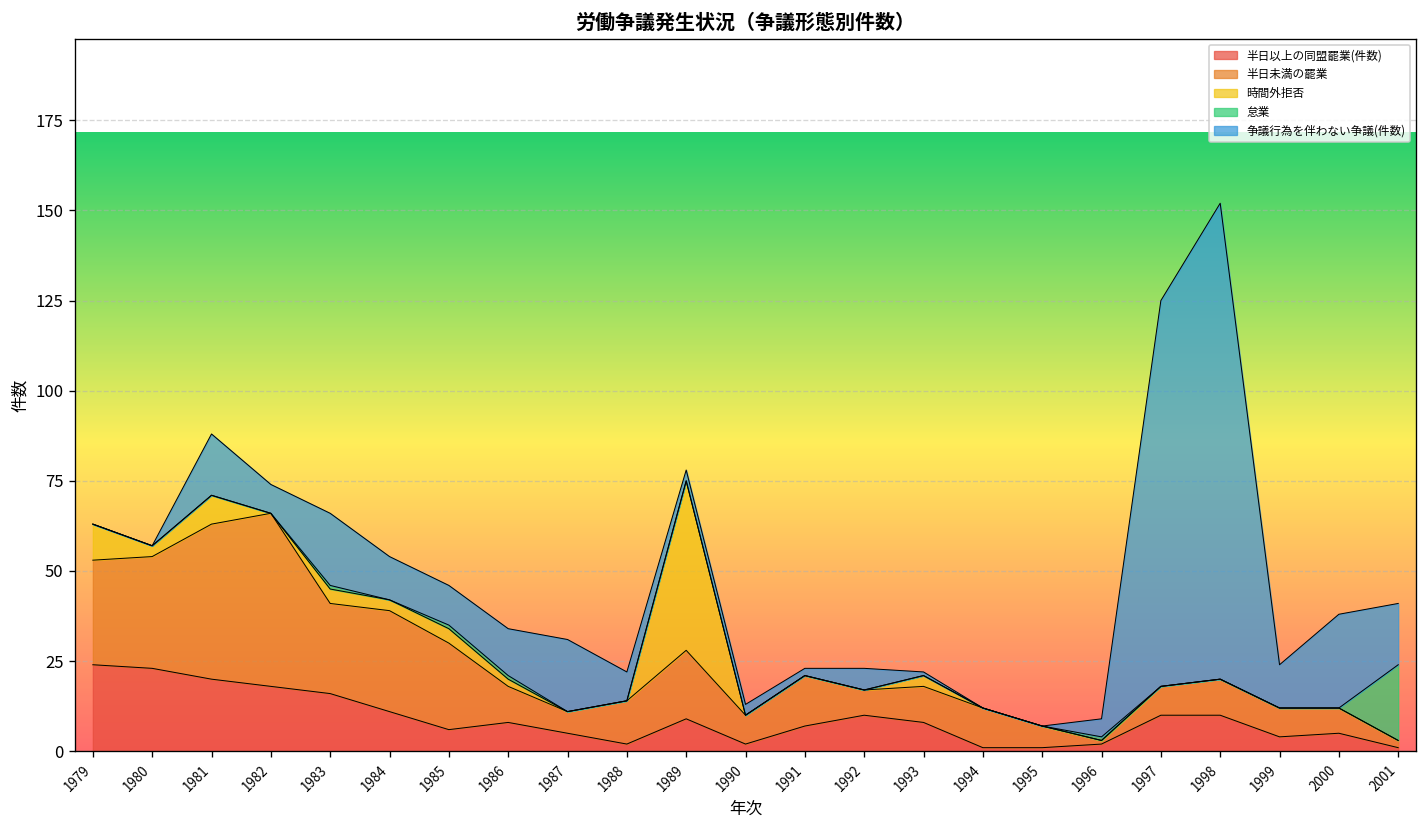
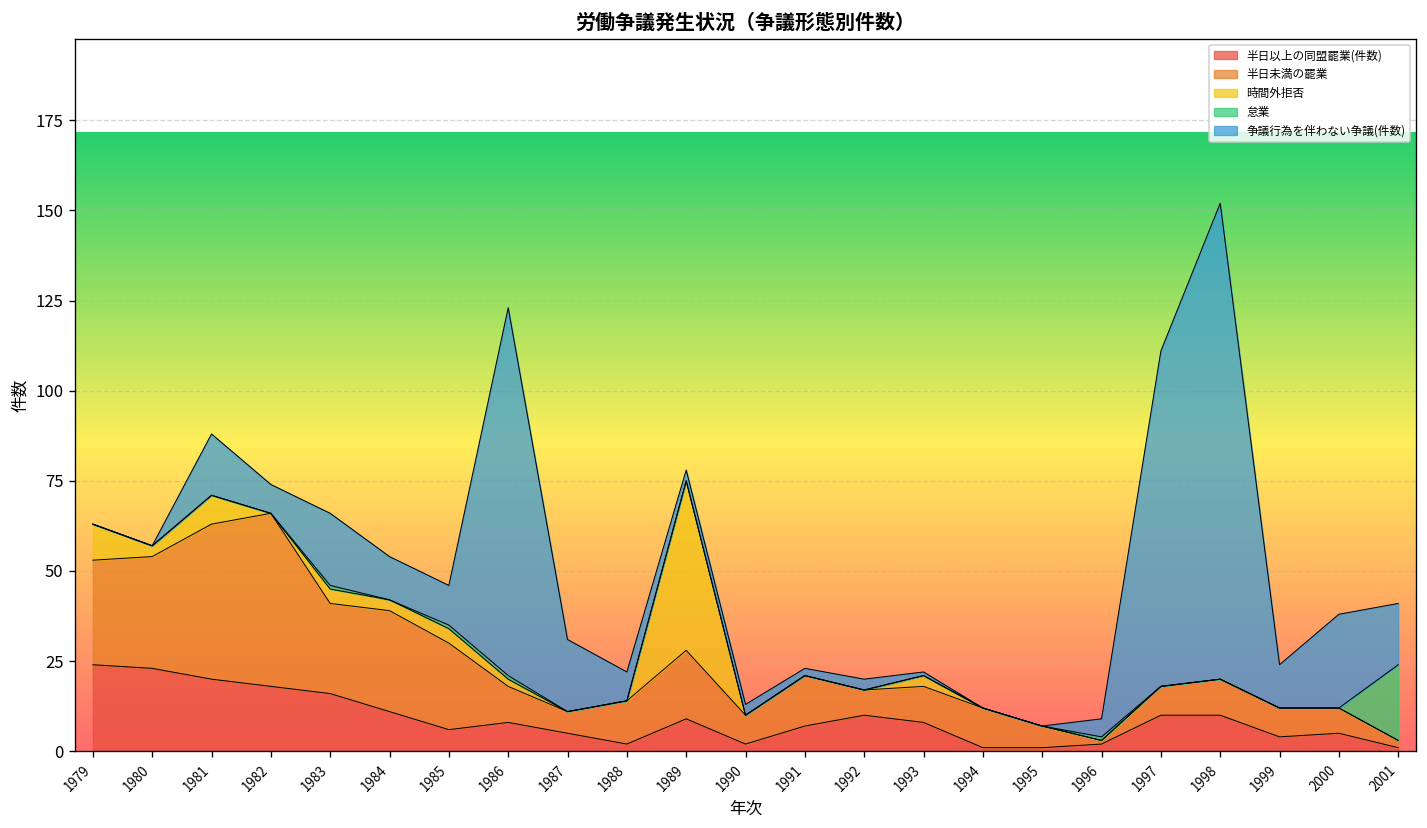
  {
    "時間外拒否": {
      "1983": 4,
      "1985": 4,
      "1986": 2
    },
    "怠業": {
      "1983": 1,
      "1985": 1,
      "1986": 1,
      "1996": 1,
      "2001": 21
    },
    "争議行為を伴わない争議(件数)": {
      "1981": 17,
      "1982": 8,
      "1983": 20,
      "1984": 12,
      "1985": 11,
-     "1986": 13,
+     "1986": 102,
      "1987": 20,
      "1988": 8,
      "1989": 3,
      "1990": 3,
      "1991": 2,
-     "1992": 6,
+     "1992": 3,
      "1993": 1,
      "1996": 5,
-     "1997": 107,
+     "1997": 93,
      "1998": 132,
      "1999": 12,
      "2000": 26,
      "2001": 17
    }
  }
